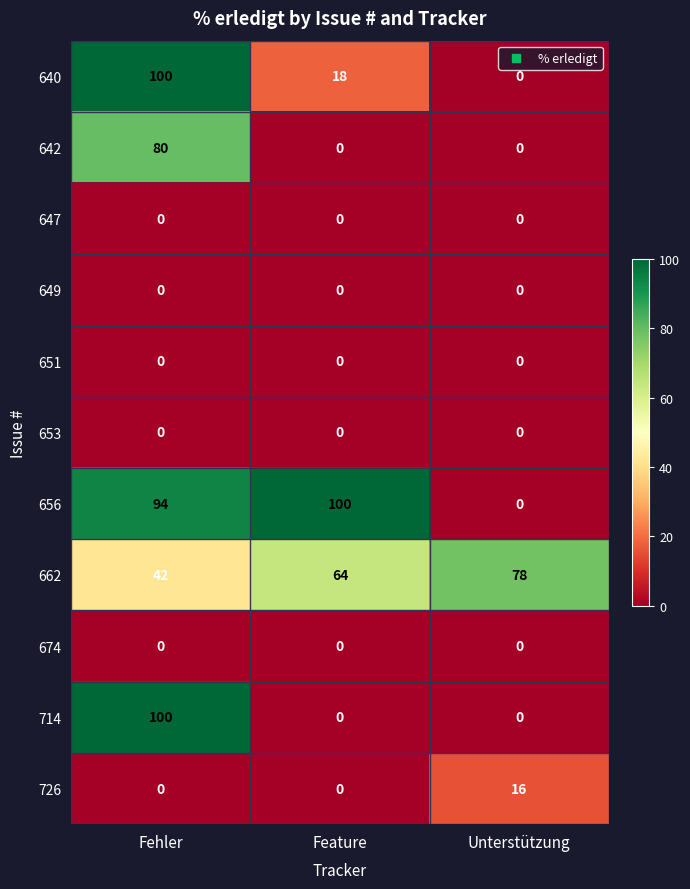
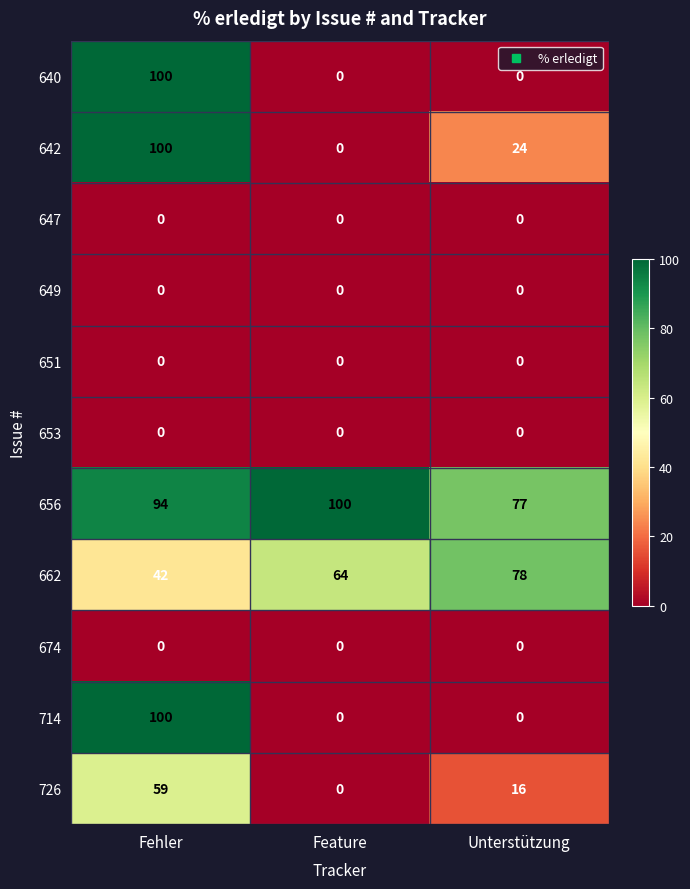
  {
    "640": {
      "Fehler": 100,
-     "Feature": 18
+     "Feature": 0
    },
    "642": {
-     "Fehler": 80,
+     "Fehler": 100,
      "Feature": 0,
-     "Unterstützung": 0
+     "Unterstützung": 24
    },
    "647": {
      "Fehler": 0,
      "Feature": 0,
      "Unterstützung": 0
    },
    "649": {
      "Fehler": 0,
      "Feature": 0,
      "Unterstützung": 0
    },
    "651": {
      "Fehler": 0,
      "Feature": 0,
      "Unterstützung": 0
    },
    "653": {
      "Fehler": 0,
      "Feature": 0,
      "Unterstützung": 0
    },
    "656": {
      "Fehler": 94,
      "Feature": 100,
-     "Unterstützung": 0
+     "Unterstützung": 77
    },
    "662": {
      "Fehler": 42,
      "Feature": 64,
      "Unterstützung": 78
    },
    "674": {
      "Fehler": 0,
      "Feature": 0,
      "Unterstützung": 0
    },
    "714": {
      "Fehler": 100,
      "Feature": 0,
      "Unterstützung": 0
    },
    "726": {
-     "Fehler": 0,
+     "Fehler": 59,
      "Feature": 0,
      "Unterstützung": 16
    }
  }
